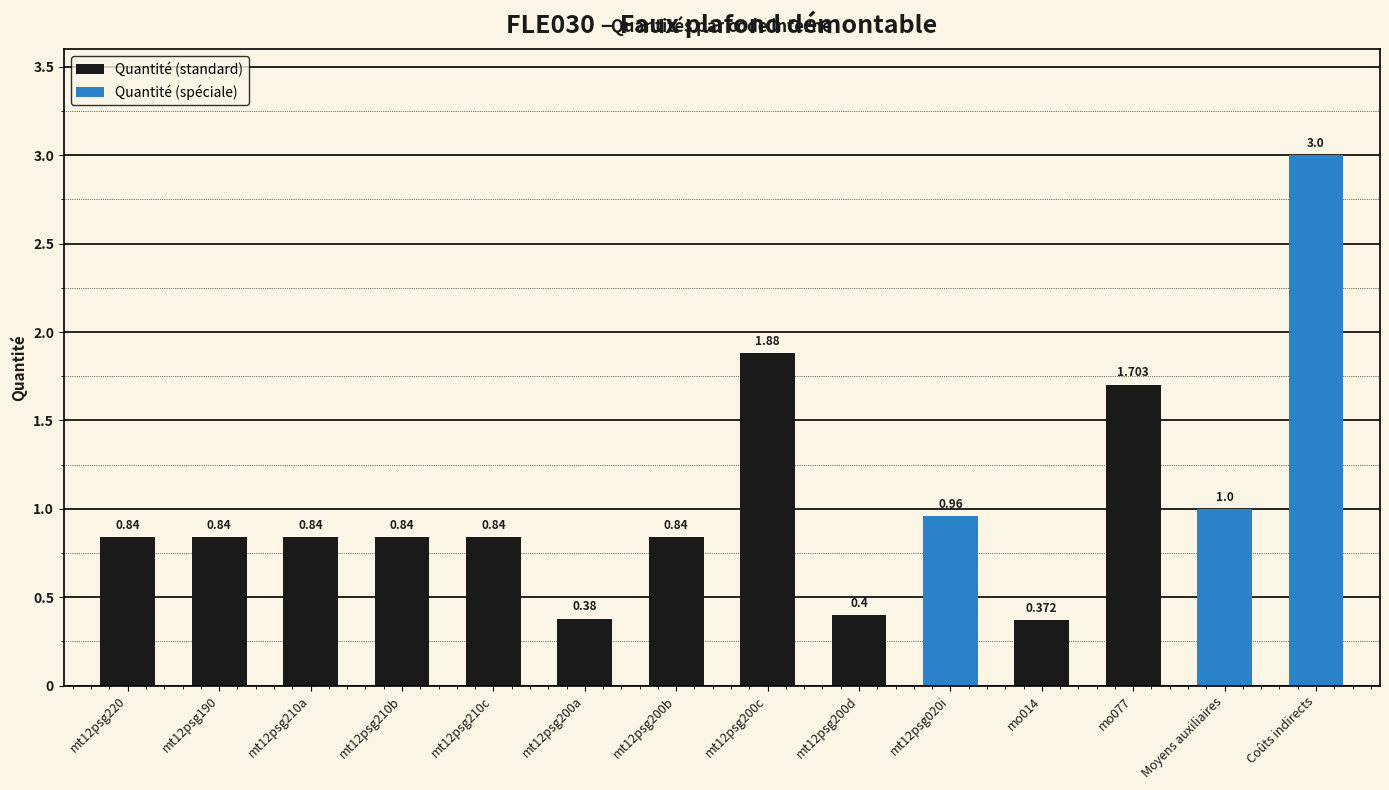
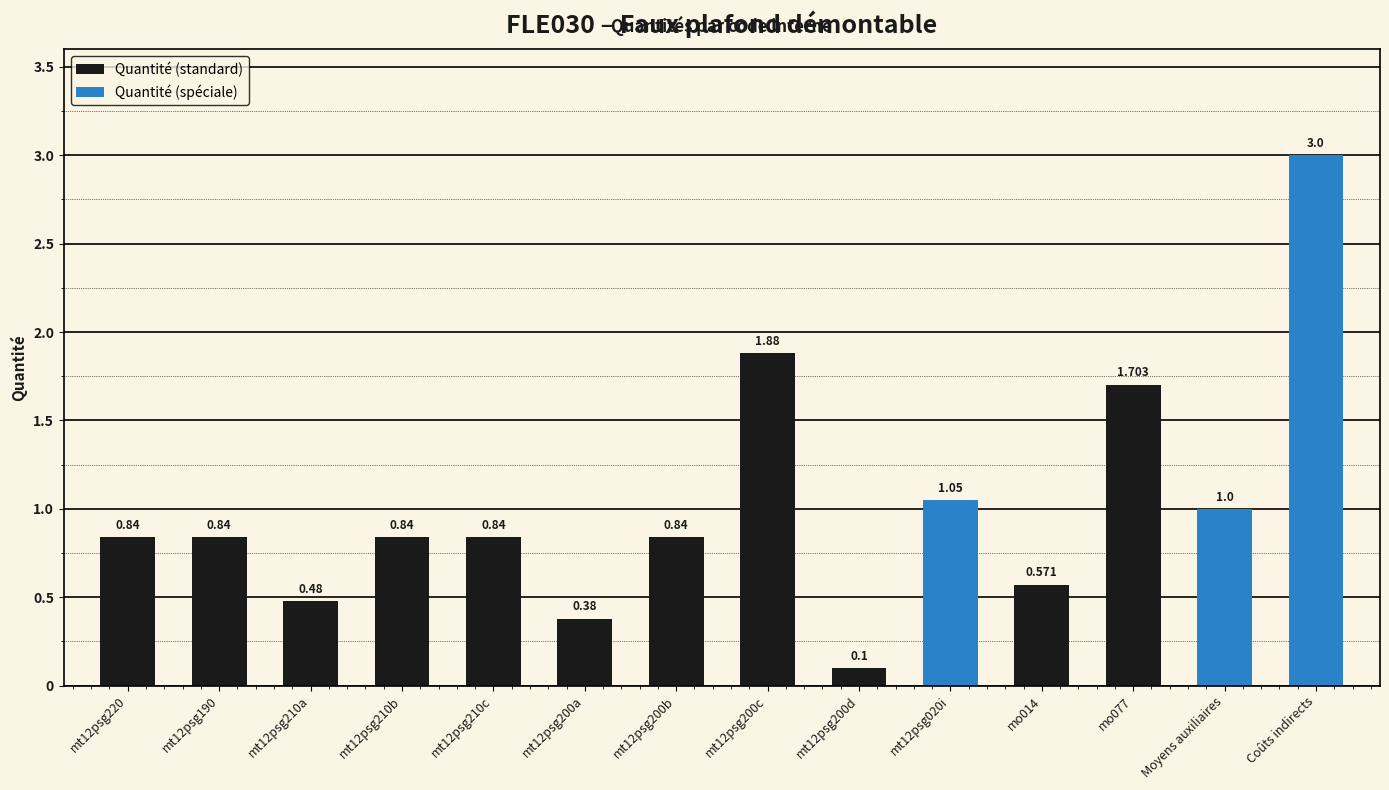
  {
    "Quantité (standard)": {
      "mt12psg220": 0.84,
      "mt12psg190": 0.84,
-     "mt12psg210a": 0.84,
+     "mt12psg210a": 0.48,
      "mt12psg210b": 0.84,
      "mt12psg210c": 0.84,
      "mt12psg200a": 0.38,
      "mt12psg200b": 0.84,
      "mt12psg200c": 1.88,
-     "mt12psg200d": 0.4,
-     "mo014": 0.372,
+     "mt12psg200d": 0.1,
+     "mo014": 0.571,
      "mo077": 1.703
    },
    "Quantité (spéciale)": {
-     "mt12psg020i": 0.96,
+     "mt12psg020i": 1.05,
      "Moyens auxiliaires": 1.0,
      "Coûts indirects": 3.0
    }
  }
